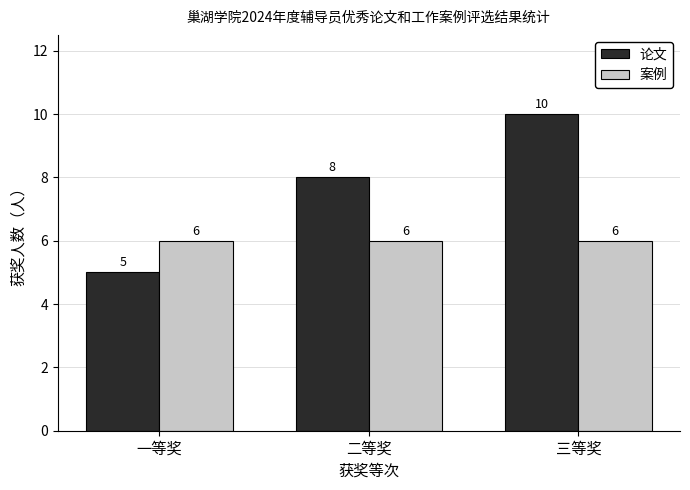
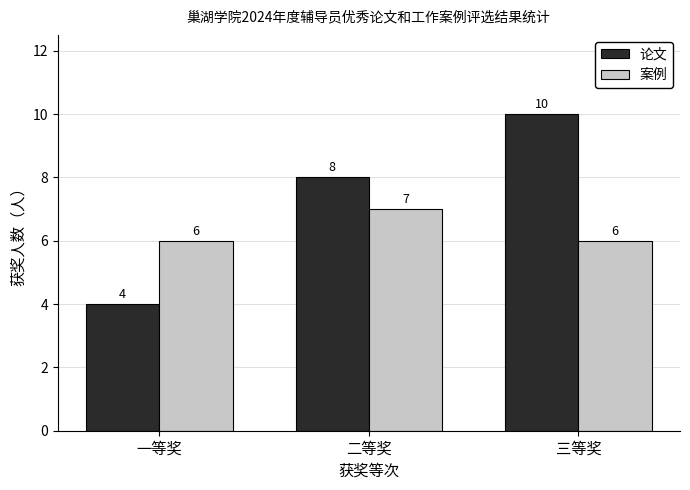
  {
    "论文": {
-     "一等奖": 5,
+     "一等奖": 4,
      "二等奖": 8,
      "三等奖": 10
    },
    "案例": {
      "一等奖": 6,
-     "二等奖": 6,
+     "二等奖": 7,
      "三等奖": 6
    }
  }
